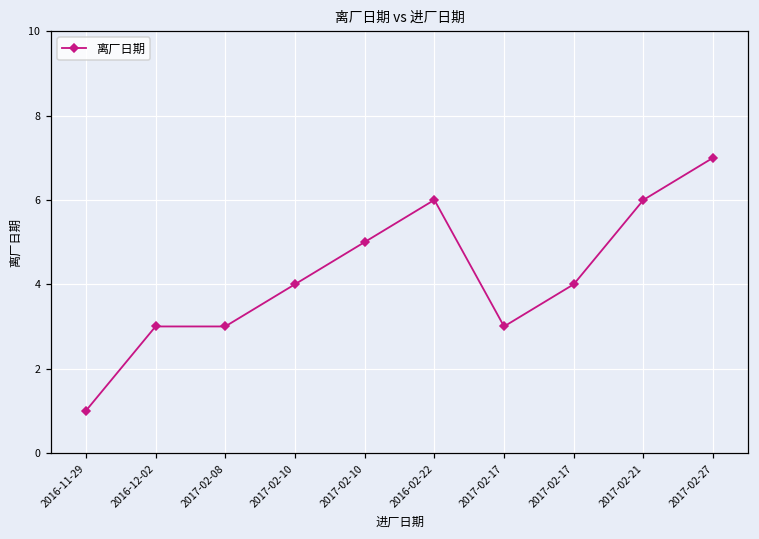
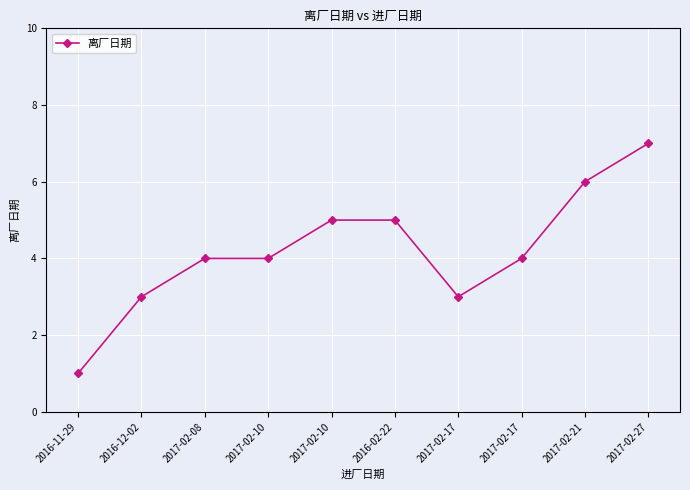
  {
    "2016-11-29": 1,
    "2016-12-02": 3,
-   "2017-02-08": 3,
-   "2016-02-22": 6,
+   "2017-02-08": 4,
+   "2016-02-22": 5,
    "2017-02-21": 6,
    "2017-02-27": 7
  }
